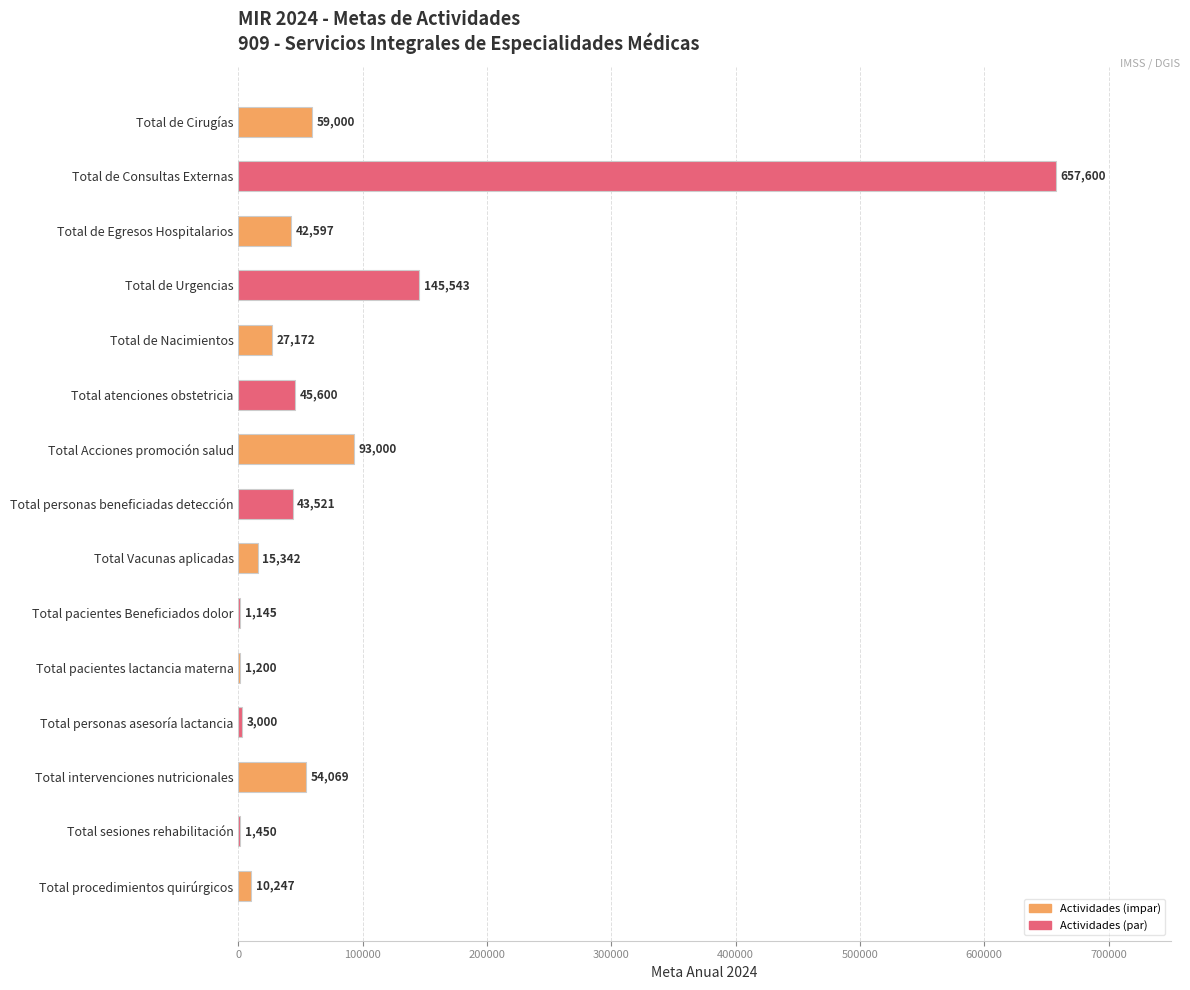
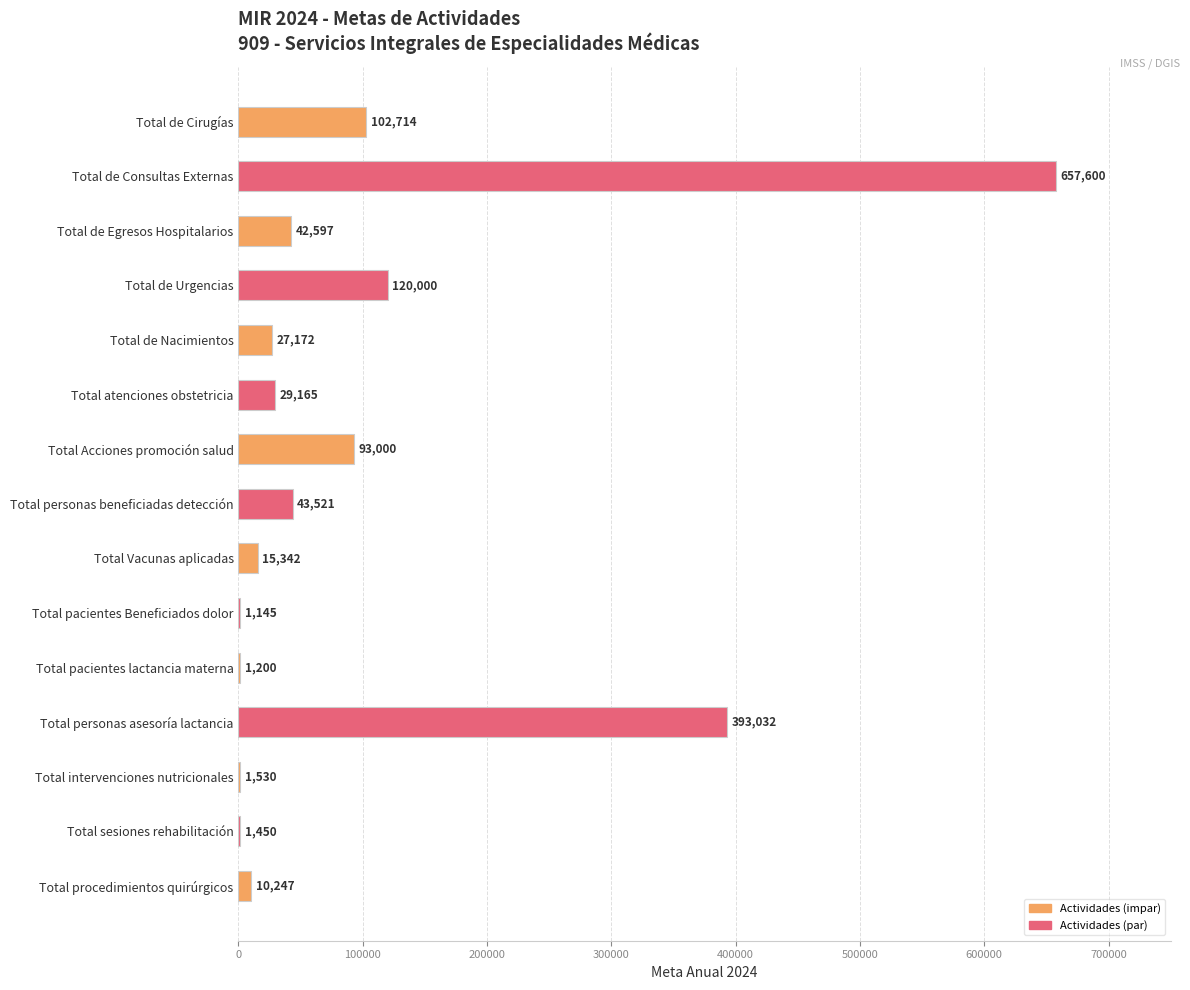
  {
-   "Total de Cirugías": "59,000",
+   "Total de Cirugías": "102,714",
    "Total de Consultas Externas": "657,600",
    "Total de Egresos Hospitalarios": "42,597",
-   "Total de Urgencias": "145,543",
+   "Total de Urgencias": "120,000",
    "Total de Nacimientos": "27,172",
-   "Total atenciones obstetricia": "45,600",
+   "Total atenciones obstetricia": "29,165",
    "Total Acciones promoción salud": "93,000",
    "Total personas beneficiadas detección": "43,521",
    "Total Vacunas aplicadas": "15,342",
    "Total pacientes Beneficiados dolor": "1,145",
    "Total pacientes lactancia materna": "1,200",
-   "Total personas asesoría lactancia": "3,000",
-   "Total intervenciones nutricionales": "54,069",
+   "Total personas asesoría lactancia": "393,032",
+   "Total intervenciones nutricionales": "1,530",
    "Total sesiones rehabilitación": "1,450",
    "Total procedimientos quirúrgicos": "10,247"
  }
